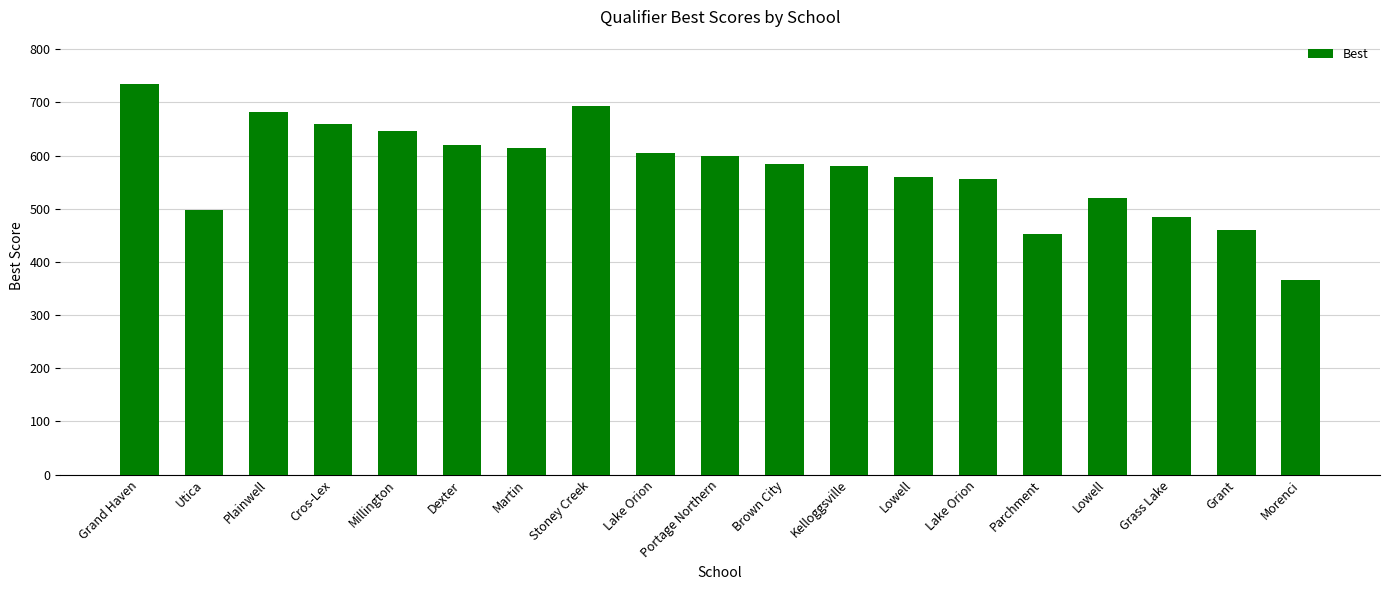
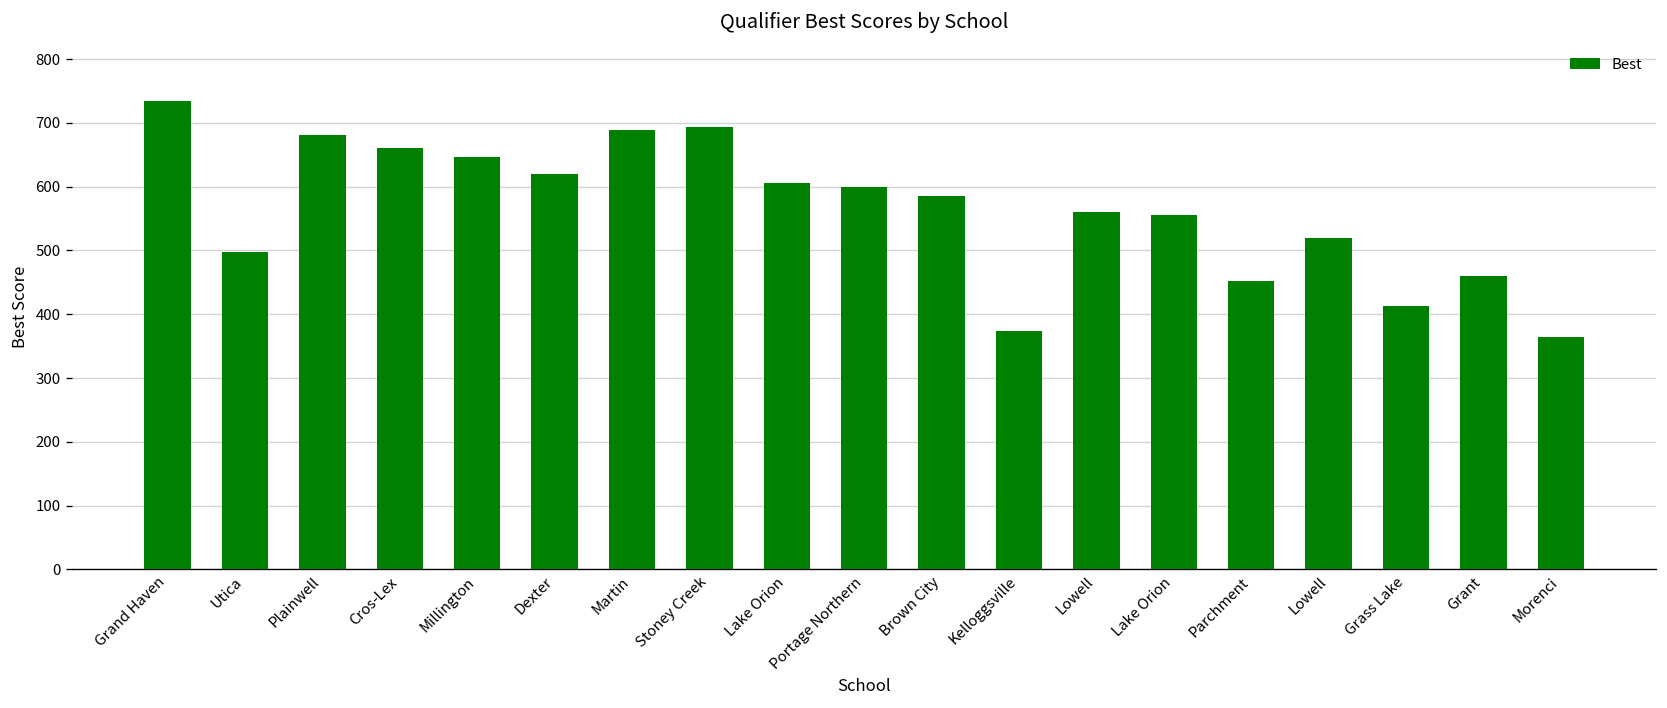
  {
    "Grand Haven": 740,
    "Utica": 500,
    "Plainwell": 680,
    "Cros-Lex": 660,
    "Millington": 650,
    "Dexter": 620,
-   "Martin": 620,
+   "Martin": 690,
    "Stoney Creek": 690,
    "Portage Northern": 600,
    "Brown City": 590,
-   "Kelloggsville": 580,
+   "Kelloggsville": 370,
    "Parchment": 450,
-   "Grass Lake": 490,
+   "Grass Lake": 410,
    "Grant": 460,
    "Morenci": 370
  }
